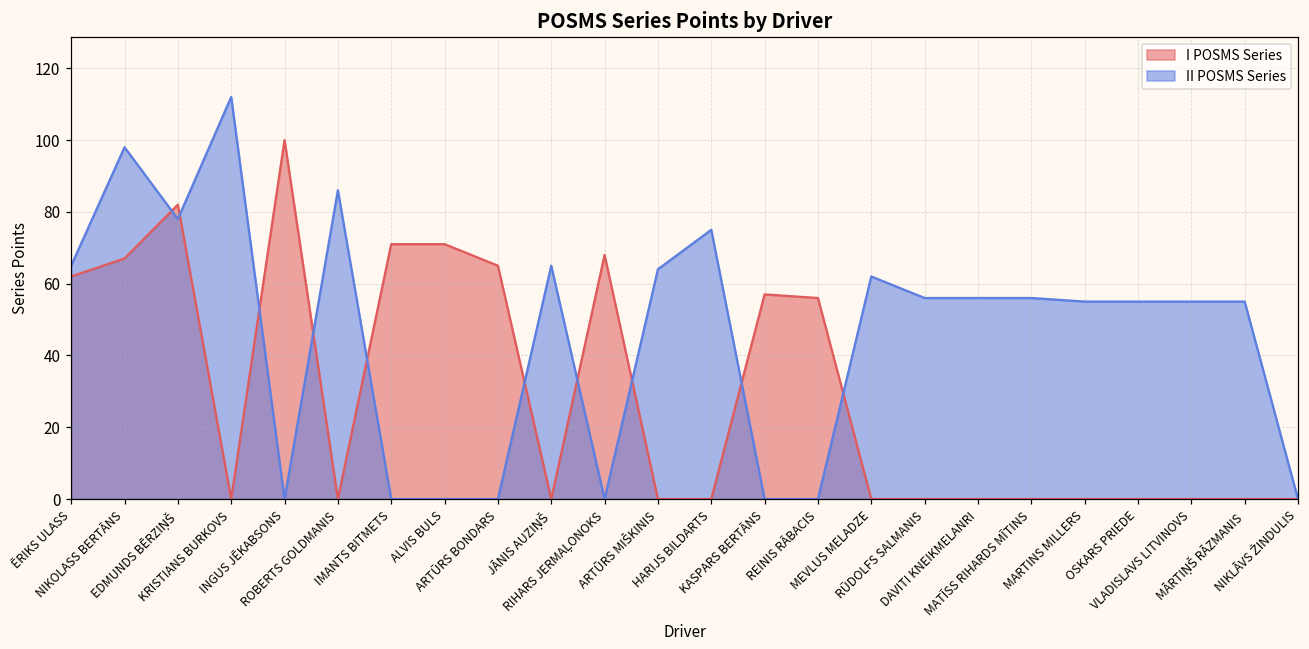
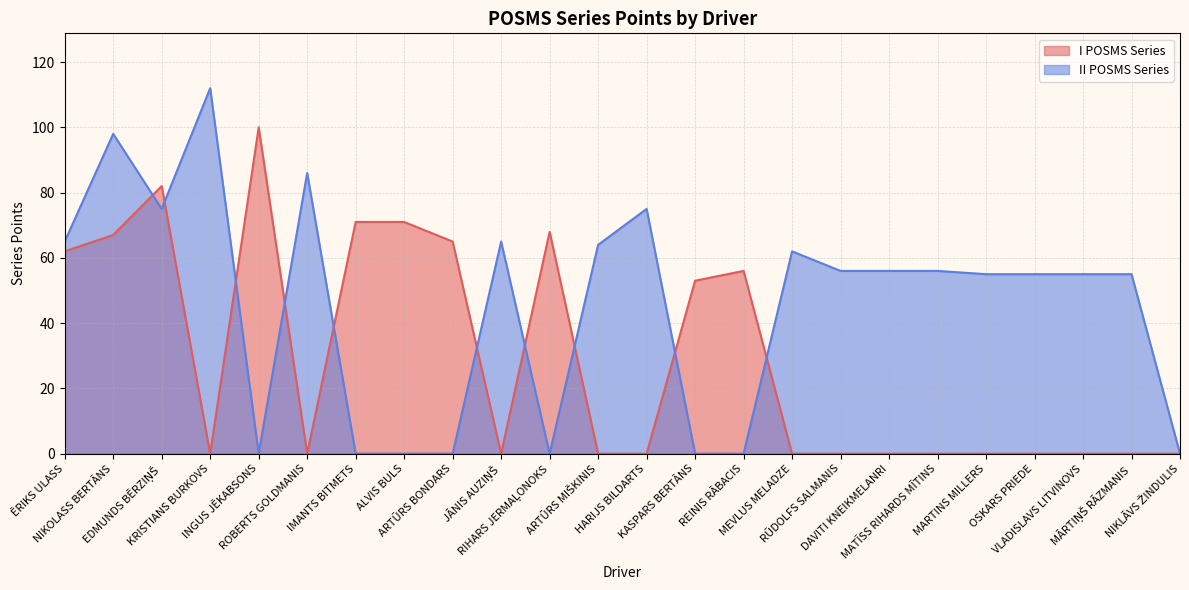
  {
    "I POSMS Series": {
      "ĒRIKS ULASS": 62,
      "NIKOLASS BERTĀNS": 67,
      "EDMUNDS BĒRZIŅŠ": 82,
      "KRISTIANS BURKOVS": 0,
      "INGUS JĒKABSONS": 100,
      "ROBERTS GOLDMANIS": 0,
      "IMANTS BITMETS": 71,
      "ALVIS BULS": 71,
      "ARTŪRS BONDARS": 65,
      "JĀNIS AUZIŅŠ": 0,
      "RIHARS JERMAĻONOKS": 68,
      "ARTŪRS MIŠKINIS": 0,
      "HARIJS BILDARTS": 0,
-     "KASPARS BERTĀNS": 57,
+     "KASPARS BERTĀNS": 53,
      "REINIS RĀBACIS": 56,
      "MEVLUS MELADZE": 0,
      "RŪDOLFS SALMANIS": 0,
      "DAVITI KNEIKMELANRI": 0,
      "MATĪSS RIHARDS MĪTINS": 0,
      "MARTINS MILLERS": 0,
      "OSKARS PRIEDE": 0,
      "VLADISLAVS LITVINOVS": 0,
      "MĀRTIŅŠ RĀZMANIS": 0
    },
    "II POSMS Series": {
      "ĒRIKS ULASS": 65,
      "NIKOLASS BERTĀNS": 98,
-     "EDMUNDS BĒRZIŅŠ": 78,
+     "EDMUNDS BĒRZIŅŠ": 75,
      "KRISTIANS BURKOVS": 112,
      "INGUS JĒKABSONS": 0,
      "ROBERTS GOLDMANIS": 86,
      "IMANTS BITMETS": 0,
      "ALVIS BULS": 0,
      "ARTŪRS BONDARS": 0,
      "JĀNIS AUZIŅŠ": 65,
      "RIHARS JERMAĻONOKS": 0,
      "ARTŪRS MIŠKINIS": 64,
      "HARIJS BILDARTS": 75,
      "KASPARS BERTĀNS": 0,
      "REINIS RĀBACIS": 0,
      "MEVLUS MELADZE": 62,
      "RŪDOLFS SALMANIS": 56,
      "DAVITI KNEIKMELANRI": 56,
      "MATĪSS RIHARDS MĪTINS": 56,
      "MARTINS MILLERS": 55,
      "OSKARS PRIEDE": 55,
      "VLADISLAVS LITVINOVS": 55,
      "MĀRTIŅŠ RĀZMANIS": 55
    }
  }
